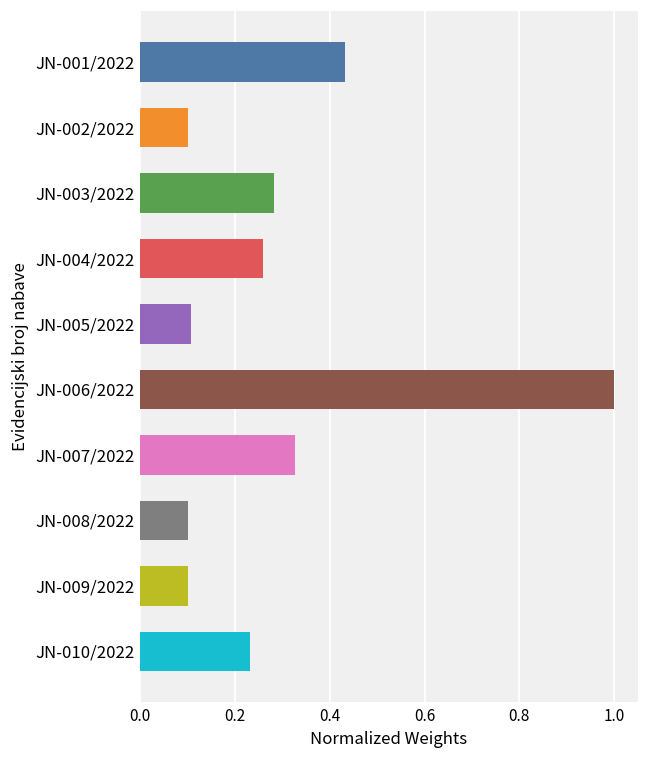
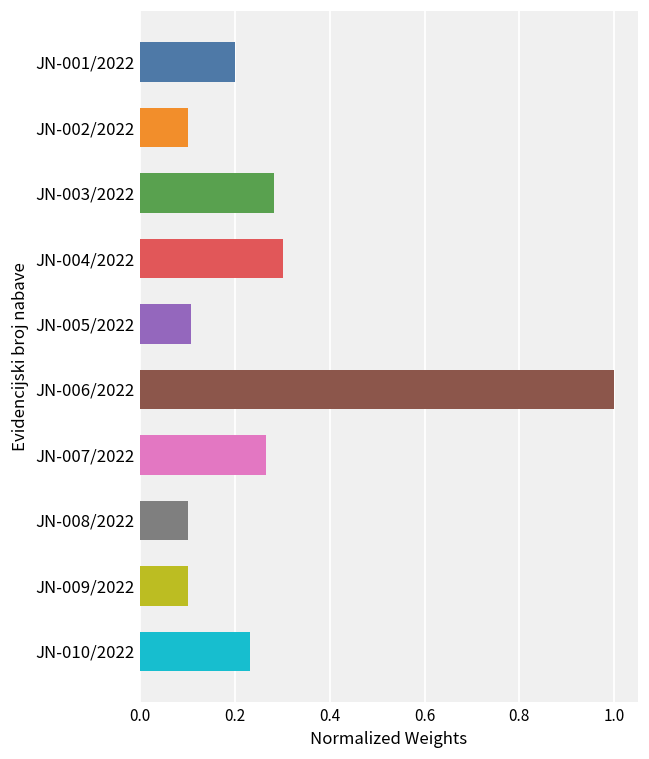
  {
-   "JN-001/2022": 0.43,
+   "JN-001/2022": 0.20,
    "JN-002/2022": 0.10,
    "JN-003/2022": 0.28,
-   "JN-004/2022": 0.26,
+   "JN-004/2022": 0.30,
    "JN-005/2022": 0.11,
    "JN-006/2022": 1.00,
-   "JN-007/2022": 0.33,
+   "JN-007/2022": 0.27,
    "JN-008/2022": 0.10,
    "JN-009/2022": 0.10,
    "JN-010/2022": 0.23
  }
